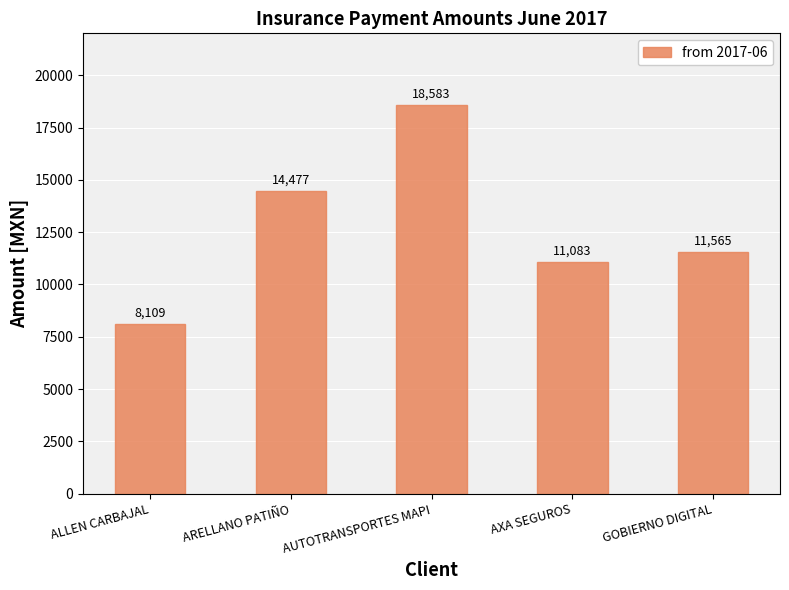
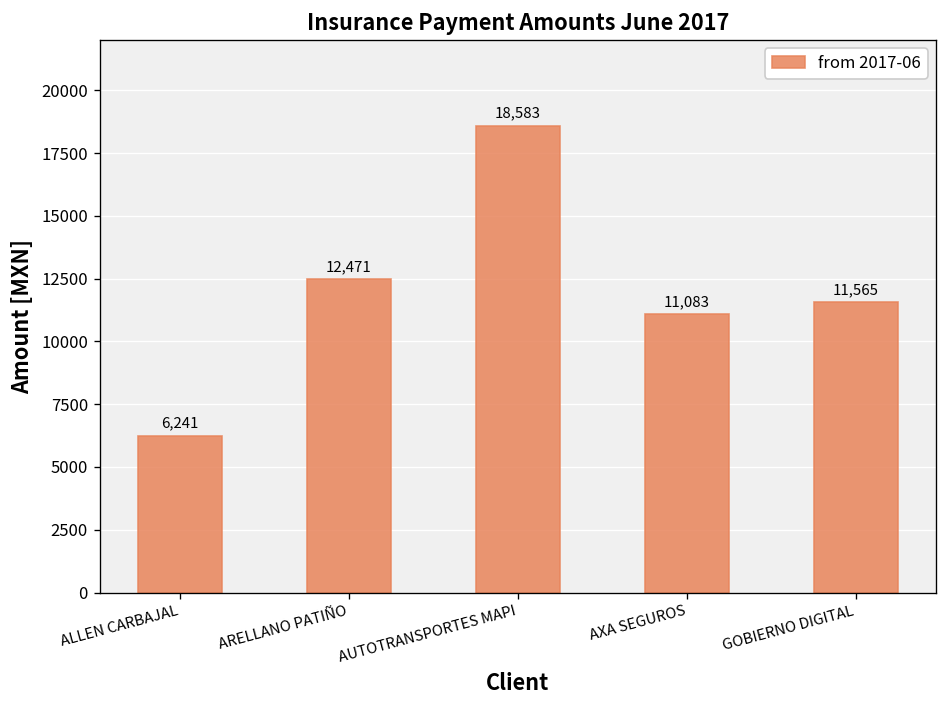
  {
-   "ALLEN CARBAJAL": "8,109",
-   "ARELLANO PATIÑO": "14,477",
+   "ALLEN CARBAJAL": "6,241",
+   "ARELLANO PATIÑO": "12,471",
    "AUTOTRANSPORTES MAPI": "18,583",
    "AXA SEGUROS": "11,083",
    "GOBIERNO DIGITAL": "11,565"
  }
